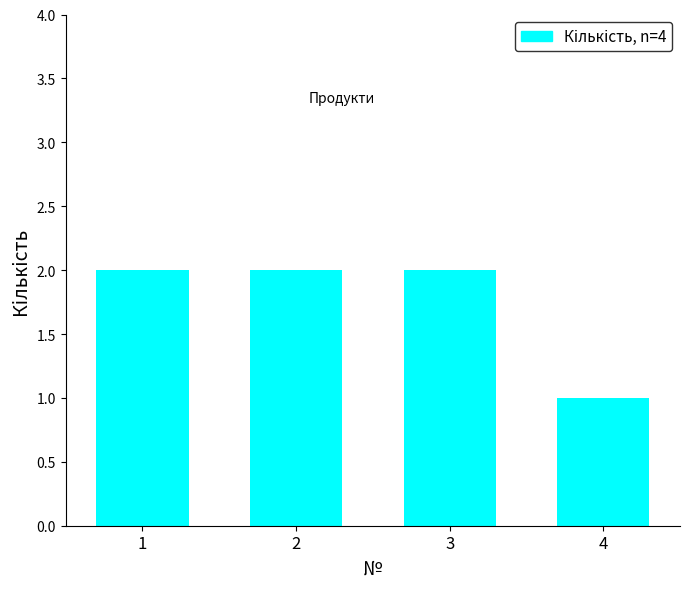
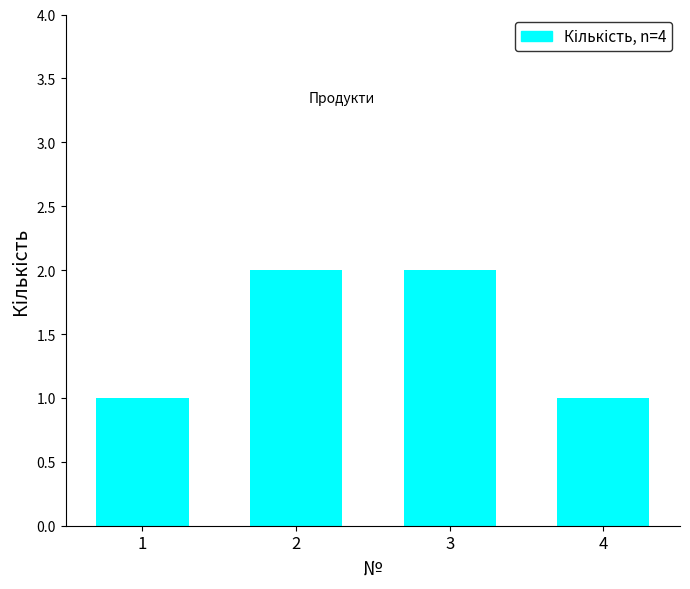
  {
-   "1": 2,
+   "1": 1,
    "2": 2,
    "3": 2,
    "4": 1
  }
